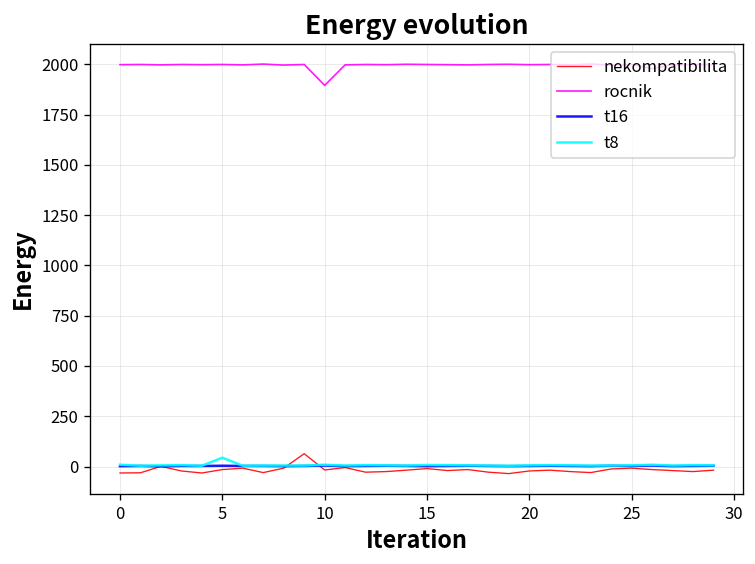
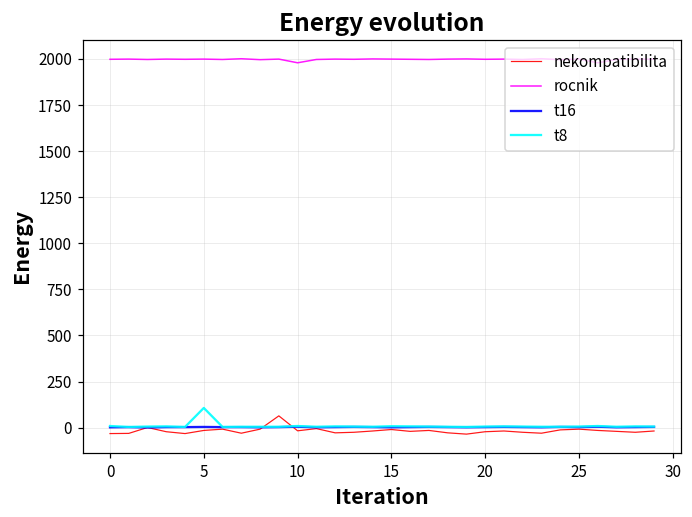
  {
    "nekompatibilita": {
      "0": -30,
      "5": -20,
      "10": -20,
      "20": -20
    },
    "rocnik": {
      "0": 2000,
      "5": 2000,
-     "10": 1900,
+     "10": 1980,
      "15": 2000,
      "20": 2000
    },
    "t16": {
      "5": 0
    },
    "t8": {
-     "5": 40
+     "5": 110
    }
  }
